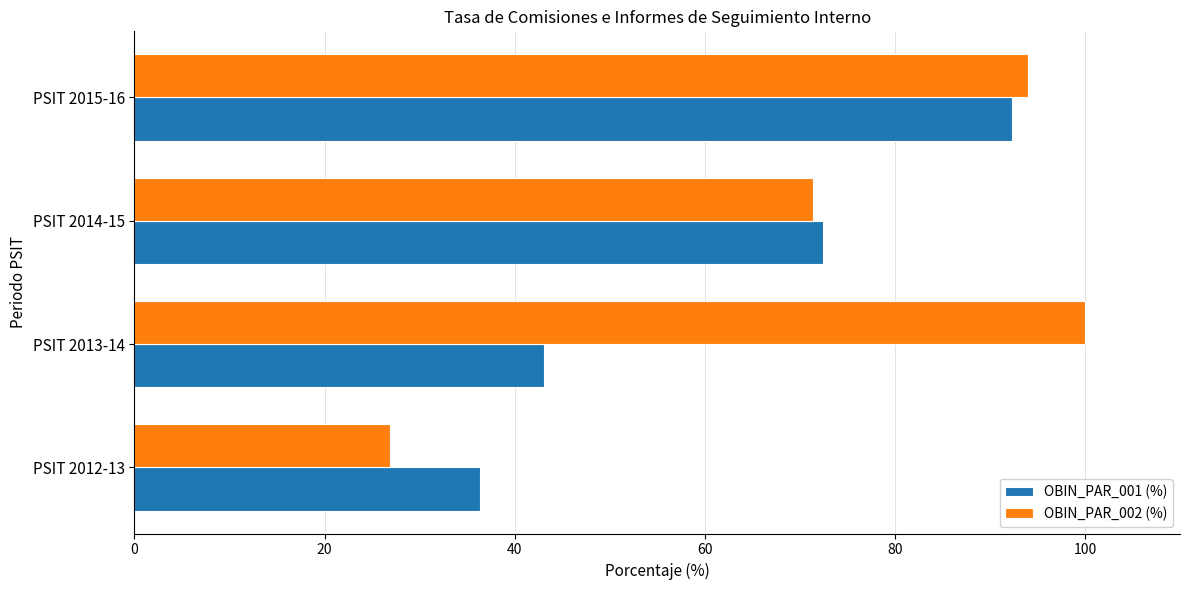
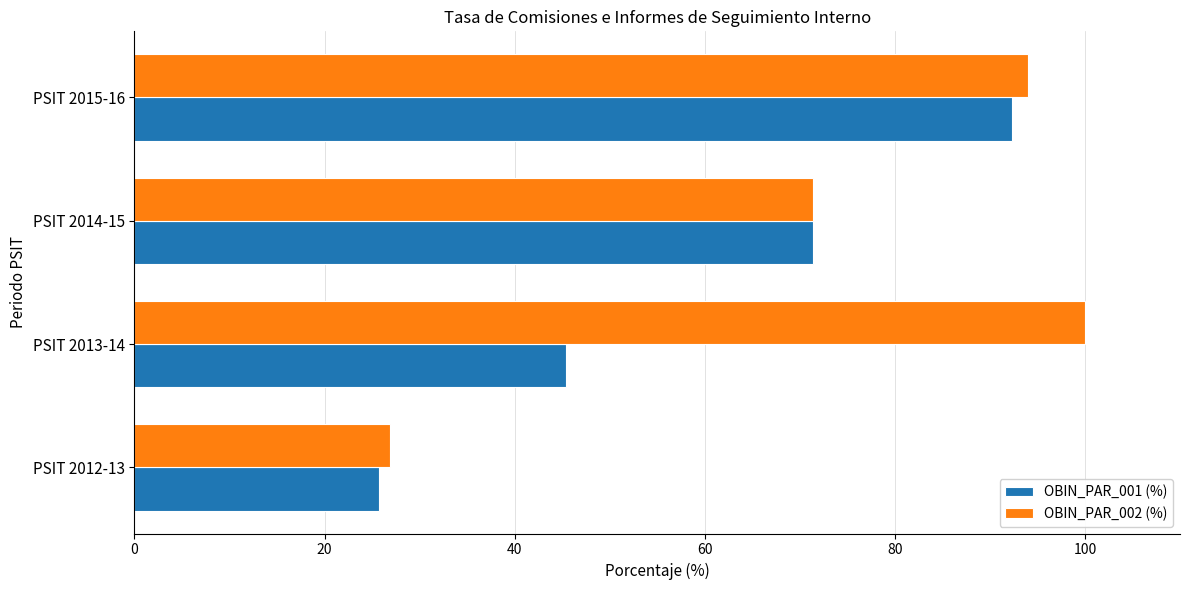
  {
    "OBIN_PAR_001 (%)": {
      "PSIT 2015-16": 92,
-     "PSIT 2014-15": 72,
-     "PSIT 2013-14": 43,
-     "PSIT 2012-13": 36
+     "PSIT 2014-15": 71,
+     "PSIT 2013-14": 45,
+     "PSIT 2012-13": 26
    },
    "OBIN_PAR_002 (%)": {
      "PSIT 2015-16": 94,
      "PSIT 2014-15": 71,
      "PSIT 2013-14": 100,
      "PSIT 2012-13": 27
    }
  }
